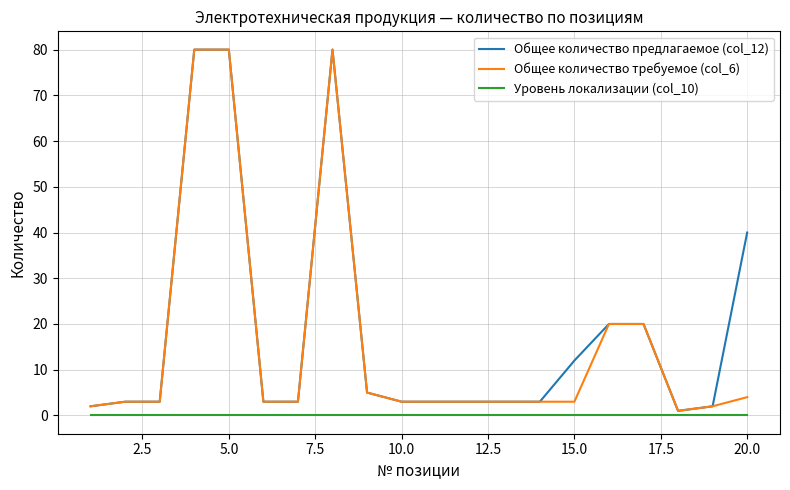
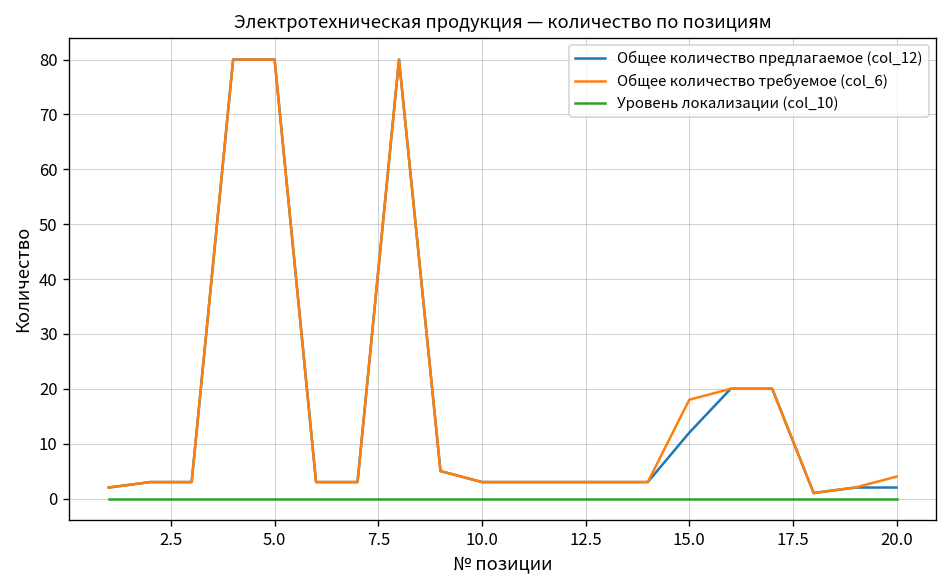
  {
    "Общее количество предлагаемое (col_12)": {
      "15.0": 12,
-     "20.0": 40
+     "20.0": 2
    },
    "Общее количество требуемое (col_6)": {
-     "15.0": 3,
+     "15.0": 18,
      "20.0": 4
    },
    "Уровень локализации (col_10)": {
      "5.0": 0,
      "10.0": 0,
      "15.0": 0,
      "20.0": 0
    }
  }
